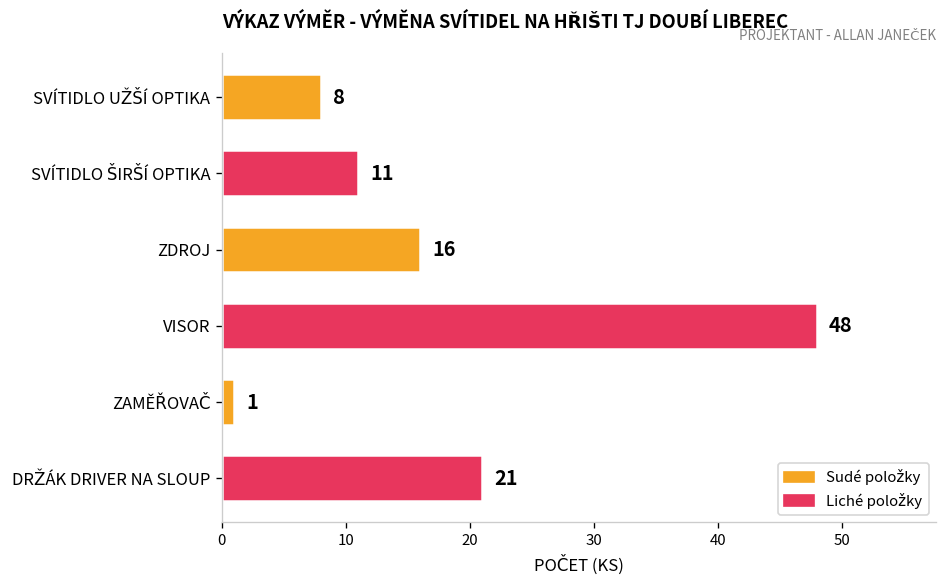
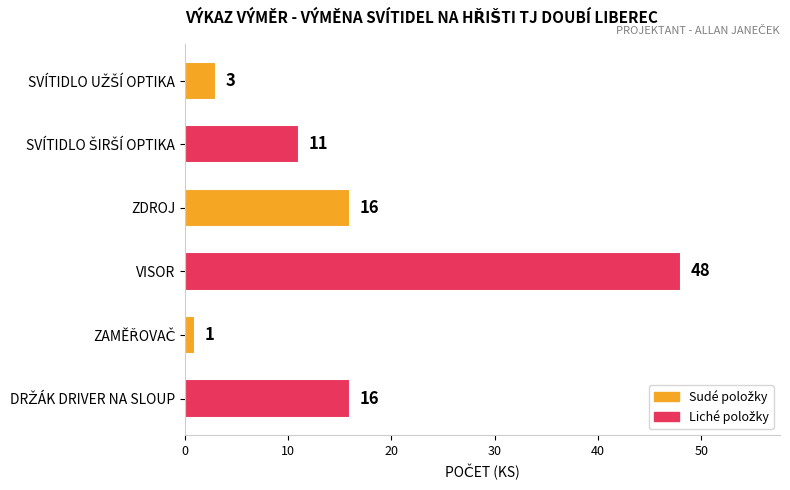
  {
-   "SVÍTIDLO UŽŠÍ OPTIKA": 8,
+   "SVÍTIDLO UŽŠÍ OPTIKA": 3,
    "SVÍTIDLO ŠIRŠÍ OPTIKA": 11,
    "ZDROJ": 16,
    "VISOR": 48,
    "ZAMĚŘOVAČ": 1,
-   "DRŽÁK DRIVER NA SLOUP": 21
+   "DRŽÁK DRIVER NA SLOUP": 16
  }
